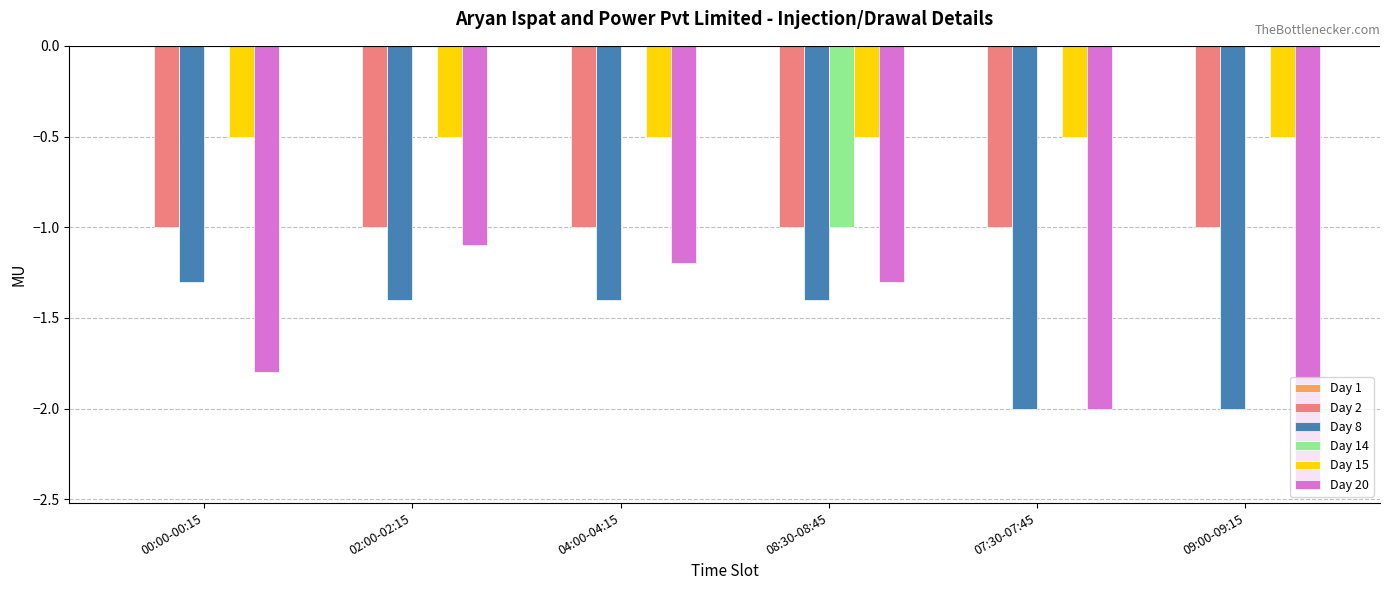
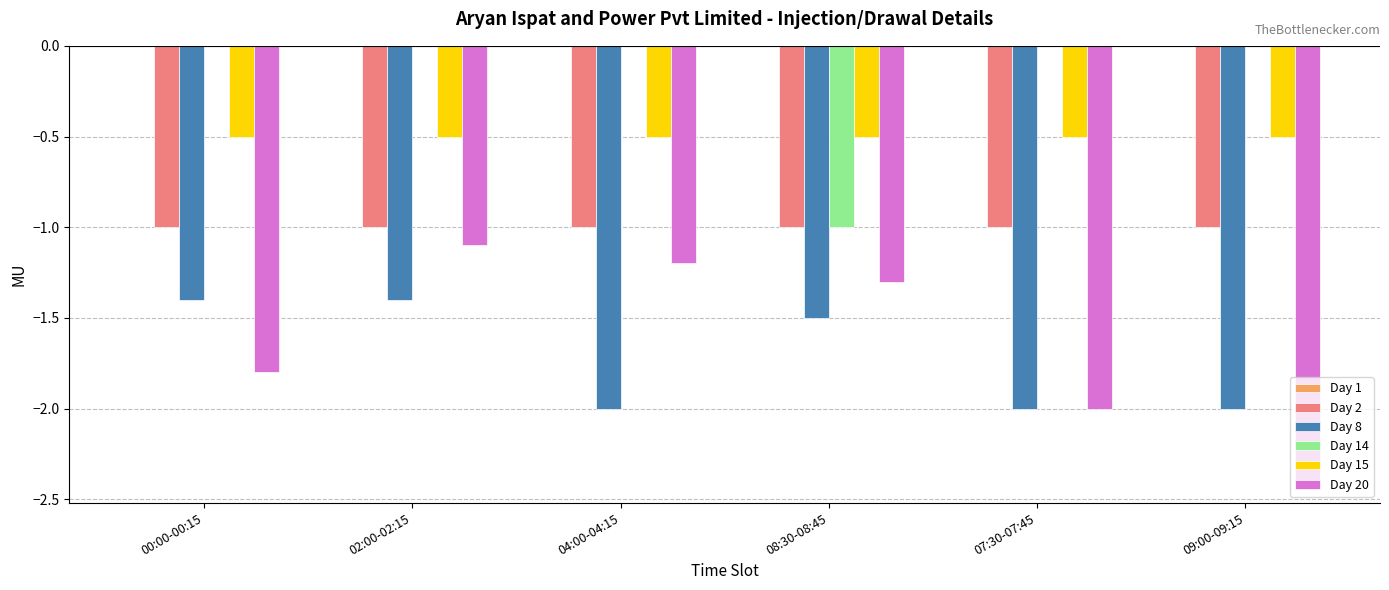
  {
    "Day 8": {
-     "00:00-00:15": -1.3,
+     "00:00-00:15": -1.4,
      "02:00-02:15": -1.4,
-     "04:00-04:15": -1.4,
-     "08:30-08:45": -1.4,
+     "04:00-04:15": -2.0,
+     "08:30-08:45": -1.5,
      "07:30-07:45": -2.0,
      "09:00-09:15": -2.0
    },
    "Day 14": {
      "00:00-00:15": 0.0,
      "02:00-02:15": 0.0,
      "04:00-04:15": 0.0,
      "08:30-08:45": -1.0,
      "07:30-07:45": 0.0,
      "09:00-09:15": 0.0
    },
    "Day 15": {
      "00:00-00:15": -0.5,
      "02:00-02:15": -0.5,
      "04:00-04:15": -0.5,
      "08:30-08:45": -0.5,
      "07:30-07:45": -0.5,
      "09:00-09:15": -0.5
    },
    "Day 20": {
      "00:00-00:15": -1.8,
      "02:00-02:15": -1.1,
      "04:00-04:15": -1.2,
      "08:30-08:45": -1.3,
      "07:30-07:45": -2.0
    }
  }
